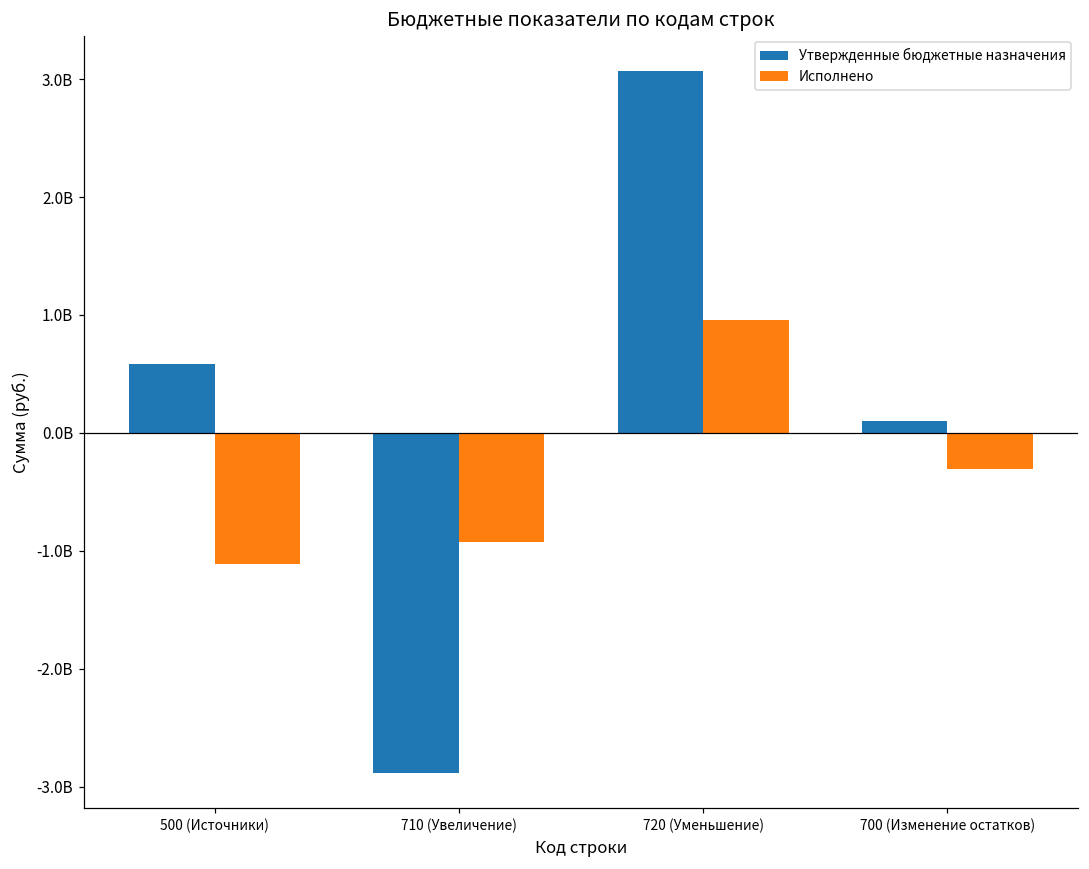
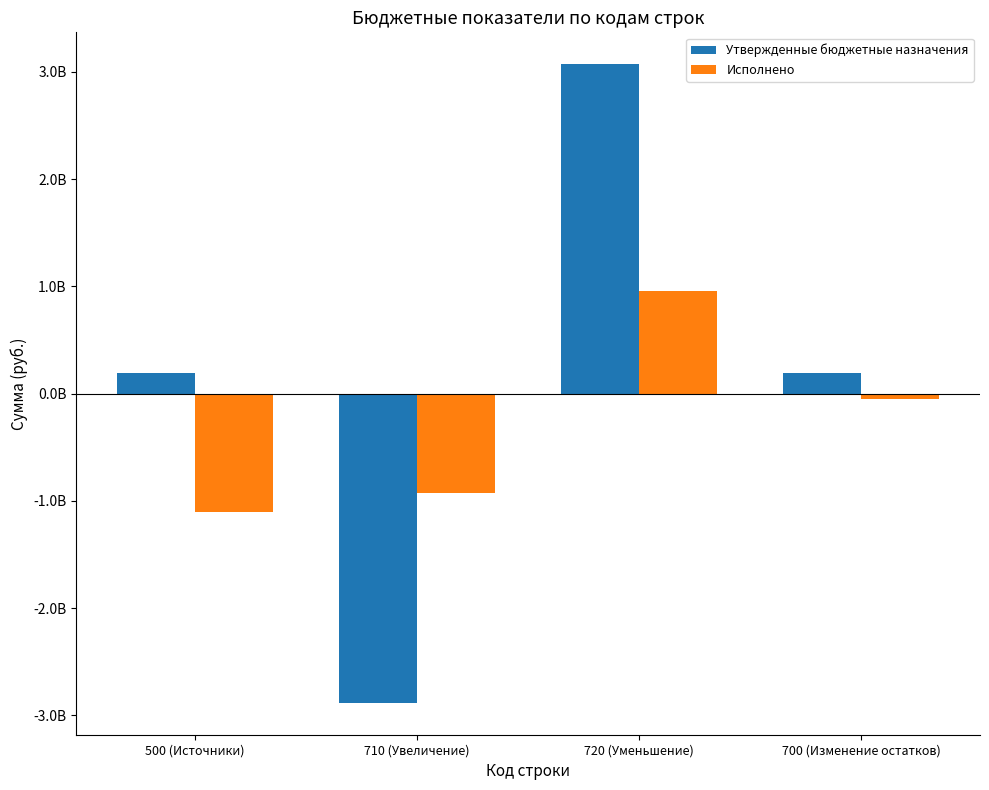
  {
    "Утвержденные бюджетные назначения": {
-     "500 (Источники)": 580000000,
+     "500 (Источники)": 190000000,
      "710 (Увеличение)": -2880000000,
      "720 (Уменьшение)": 3070000000,
-     "700 (Изменение остатков)": 100000000
+     "700 (Изменение остатков)": 190000000
    },
    "Исполнено": {
      "500 (Источники)": -1110000000,
      "710 (Увеличение)": -930000000,
      "720 (Уменьшение)": 960000000,
-     "700 (Изменение остатков)": -310000000
+     "700 (Изменение остатков)": -50000000
    }
  }
